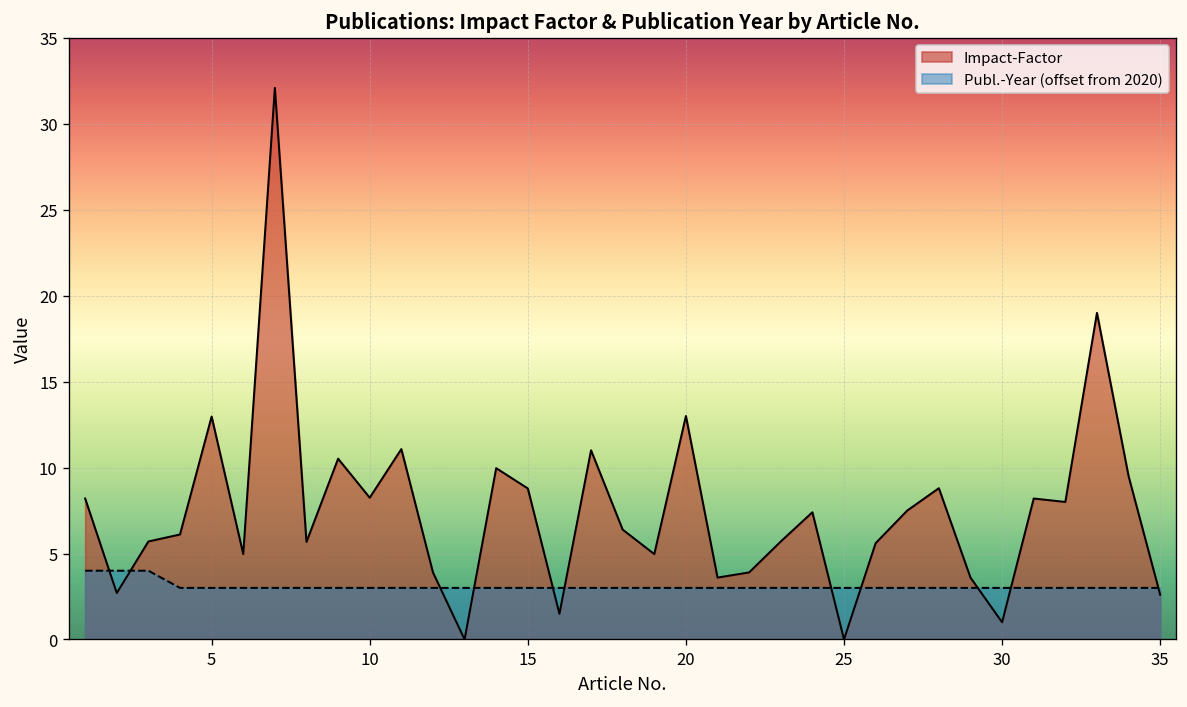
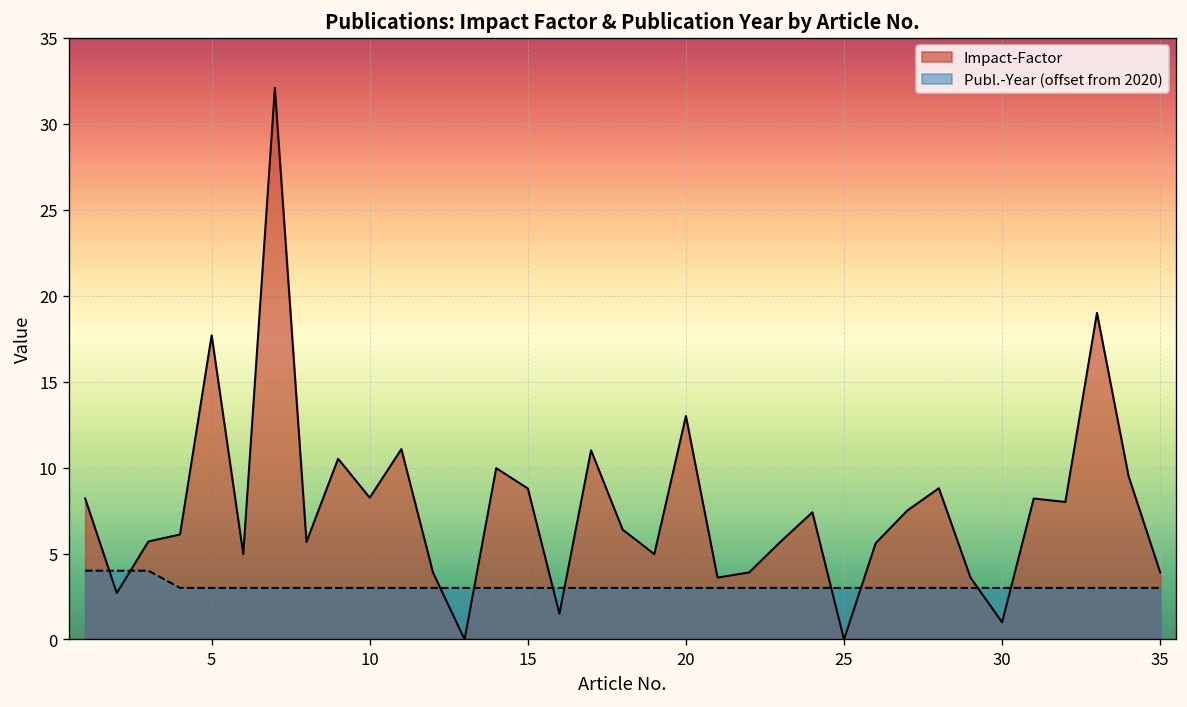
  {
    "Impact-Factor": {
-     "5": 13.0,
+     "5": 17.7,
      "10": 8.2,
      "15": 8.8,
      "20": 13.0,
      "25": 0.0,
      "30": 1.0,
-     "35": 2.6
+     "35": 3.9
    },
    "Publ.-Year (offset from 2020)": {
      "5": 3.0,
      "10": 3.0,
      "15": 3.0,
      "20": 3.0,
      "25": 3.0,
      "30": 3.0,
      "35": 3.0
    }
  }
